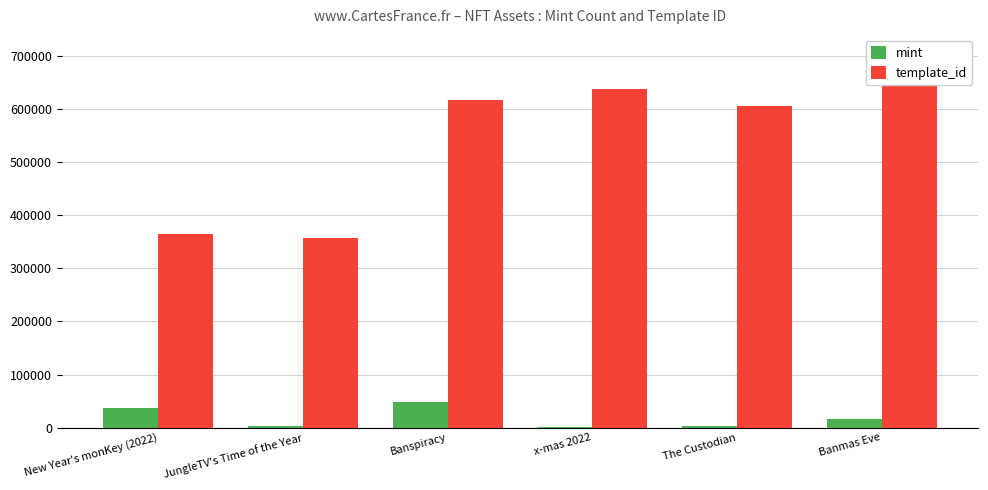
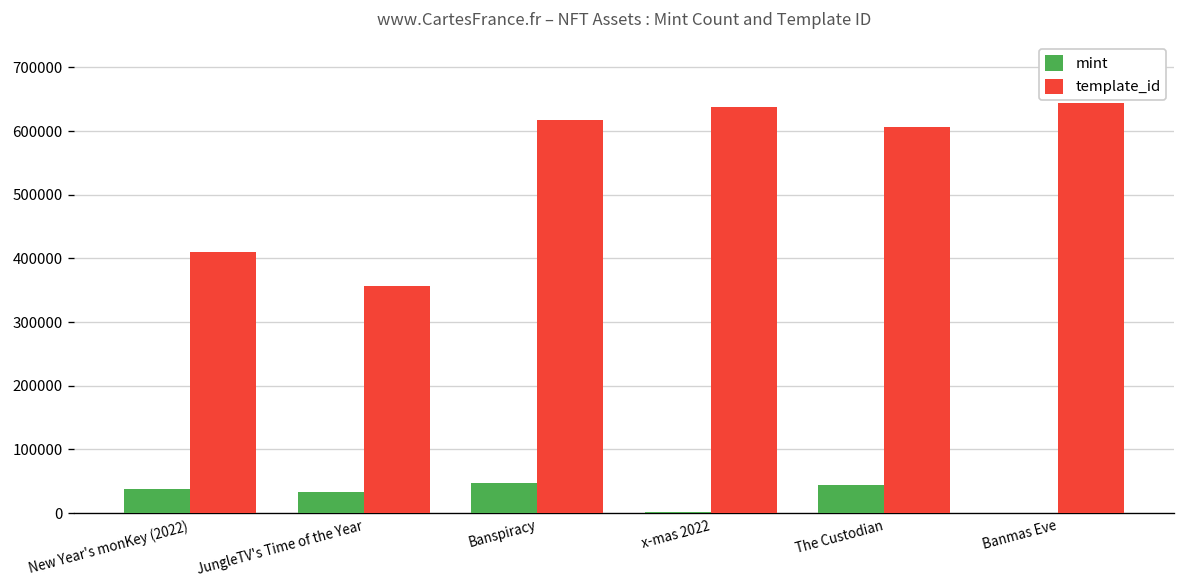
  {
    "mint": {
      "New Year's monKey (2022)": 40000,
-     "JungleTV's Time of the Year": 0,
+     "JungleTV's Time of the Year": 30000,
      "Banspiracy": 50000,
-     "The Custodian": 0,
-     "Banmas Eve": 20000
+     "The Custodian": 40000,
+     "Banmas Eve": 0
    },
    "template_id": {
-     "New Year's monKey (2022)": 370000,
+     "New Year's monKey (2022)": 410000,
      "JungleTV's Time of the Year": 360000,
      "Banspiracy": 620000,
      "x-mas 2022": 640000,
      "The Custodian": 610000,
      "Banmas Eve": 640000
    }
  }
